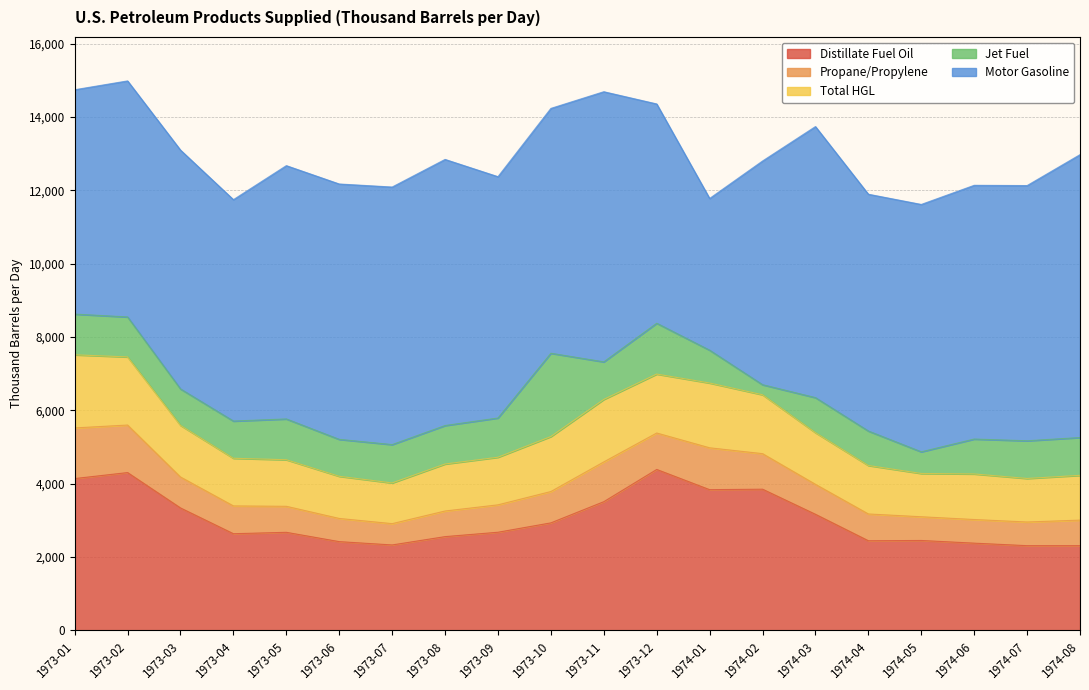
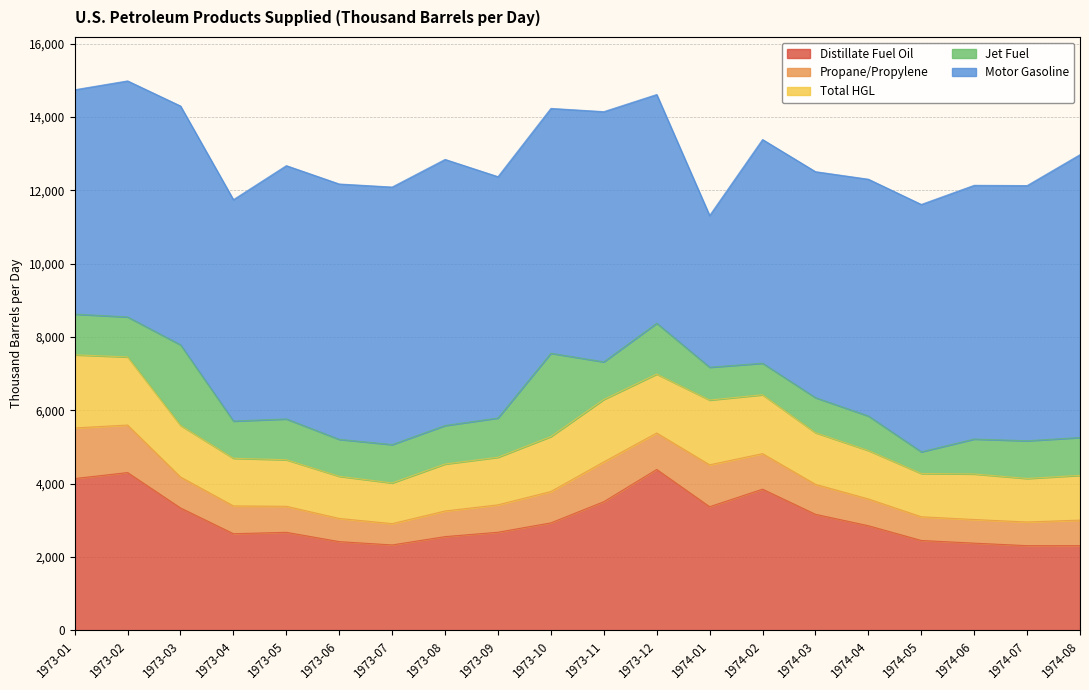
  {
    "Distillate Fuel Oil": {
      "1973-01": "4,100",
      "1973-02": "4,300",
      "1973-03": "3,300",
      "1973-04": "2,600",
      "1973-05": "2,700",
      "1973-06": "2,400",
      "1973-07": "2,300",
      "1973-08": "2,600",
      "1973-09": "2,700",
      "1973-10": "2,900",
      "1973-11": "3,500",
      "1973-12": "4,400",
-     "1974-01": "3,800",
+     "1974-01": "3,400",
      "1974-02": "3,800",
      "1974-03": "3,200",
-     "1974-04": "2,400",
+     "1974-04": "2,900",
      "1974-05": "2,400",
      "1974-06": "2,400",
      "1974-07": "2,300",
      "1974-08": "2,300"
    },
    "Jet Fuel": {
      "1973-01": "1,100",
      "1973-02": "1,100",
-     "1973-03": "1,000",
+     "1973-03": "2,200",
      "1973-04": "1,000",
      "1973-05": "1,100",
      "1973-06": "1,000",
      "1973-07": "1,000",
      "1973-08": "1,000",
      "1973-09": "1,100",
      "1973-10": "2,300",
      "1973-11": "1,000",
      "1973-12": "1,400",
      "1974-01": "900",
-     "1974-02": "300",
+     "1974-02": "900",
      "1974-03": "1,000",
      "1974-04": "900",
      "1974-05": "600",
      "1974-06": "1,000",
      "1974-07": "1,000",
      "1974-08": "1,000"
    },
    "Motor Gasoline": {
      "1973-01": "6,100",
      "1973-02": "6,400",
      "1973-03": "6,500",
      "1973-04": "6,000",
      "1973-05": "6,900",
      "1973-06": "7,000",
      "1973-07": "7,000",
      "1973-08": "7,300",
      "1973-09": "6,600",
      "1973-10": "6,700",
-     "1973-11": "7,400",
-     "1973-12": "6,000",
+     "1973-11": "6,800",
+     "1973-12": "6,200",
      "1974-01": "4,100",
      "1974-02": "6,100",
-     "1974-03": "7,400",
+     "1974-03": "6,200",
      "1974-04": "6,500",
      "1974-05": "6,700",
      "1974-06": "6,900",
      "1974-07": "7,000",
      "1974-08": "7,700"
    }
  }
